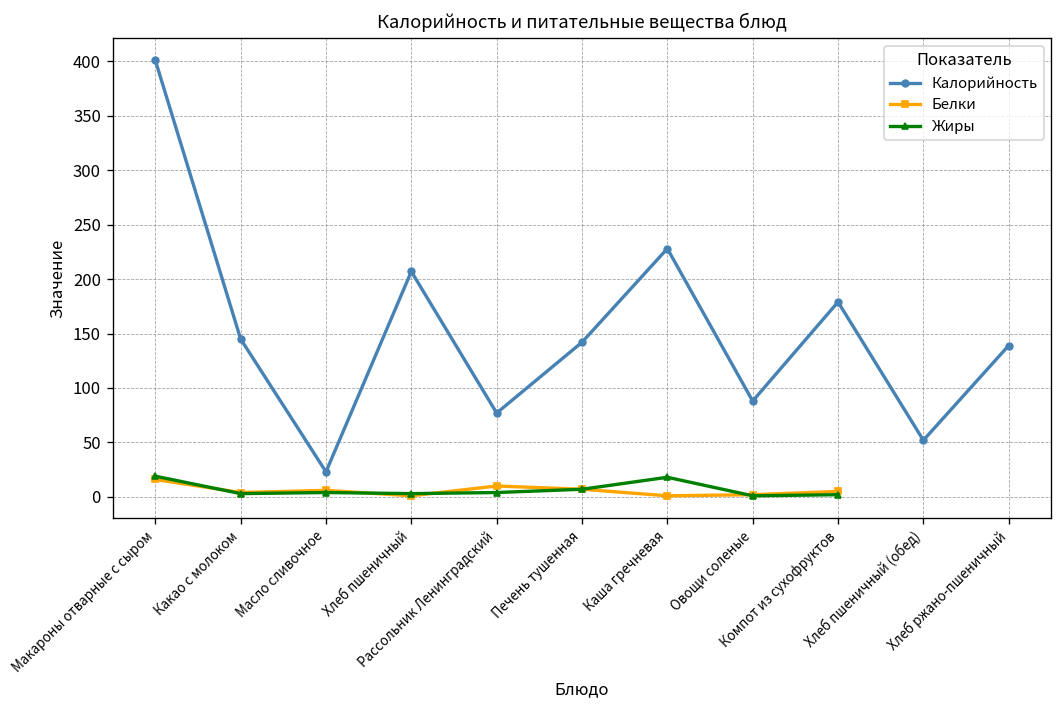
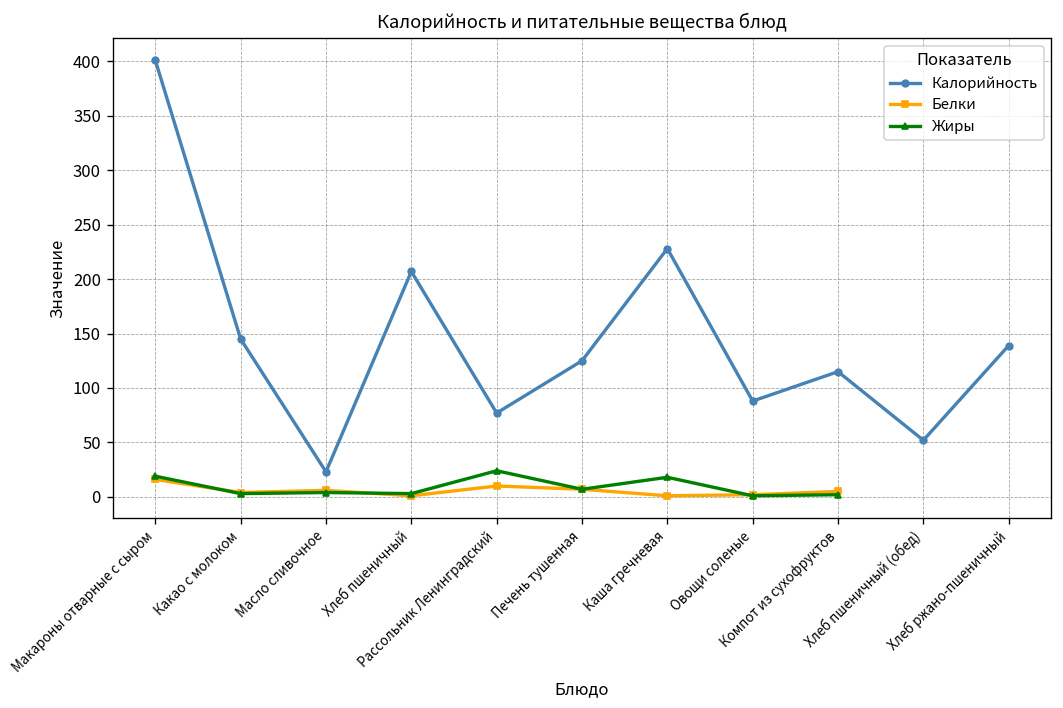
  {
    "Калорийность": {
      "Макароны отварные с сыром": 400,
      "Какао с молоком": 150,
      "Масло сливочное": 20,
      "Хлеб пшеничный": 210,
      "Рассольник Ленинградский": 80,
-     "Печень тушенная": 140,
+     "Печень тушенная": 130,
      "Каша гречневая": 230,
      "Овощи соленые": 90,
-     "Компот из сухофруктов": 180,
+     "Компот из сухофруктов": 120,
      "Хлеб пшеничный (обед)": 50,
      "Хлеб ржано-пшеничный": 140
    },
    "Белки": {
      "Макароны отварные с сыром": 20,
      "Рассольник Ленинградский": 10,
      "Каша гречневая": 0,
      "Компот из сухофруктов": 10
    },
    "Жиры": {
      "Макароны отварные с сыром": 20,
-     "Рассольник Ленинградский": 0,
+     "Рассольник Ленинградский": 20,
      "Каша гречневая": 20,
      "Компот из сухофруктов": 0
    }
  }
